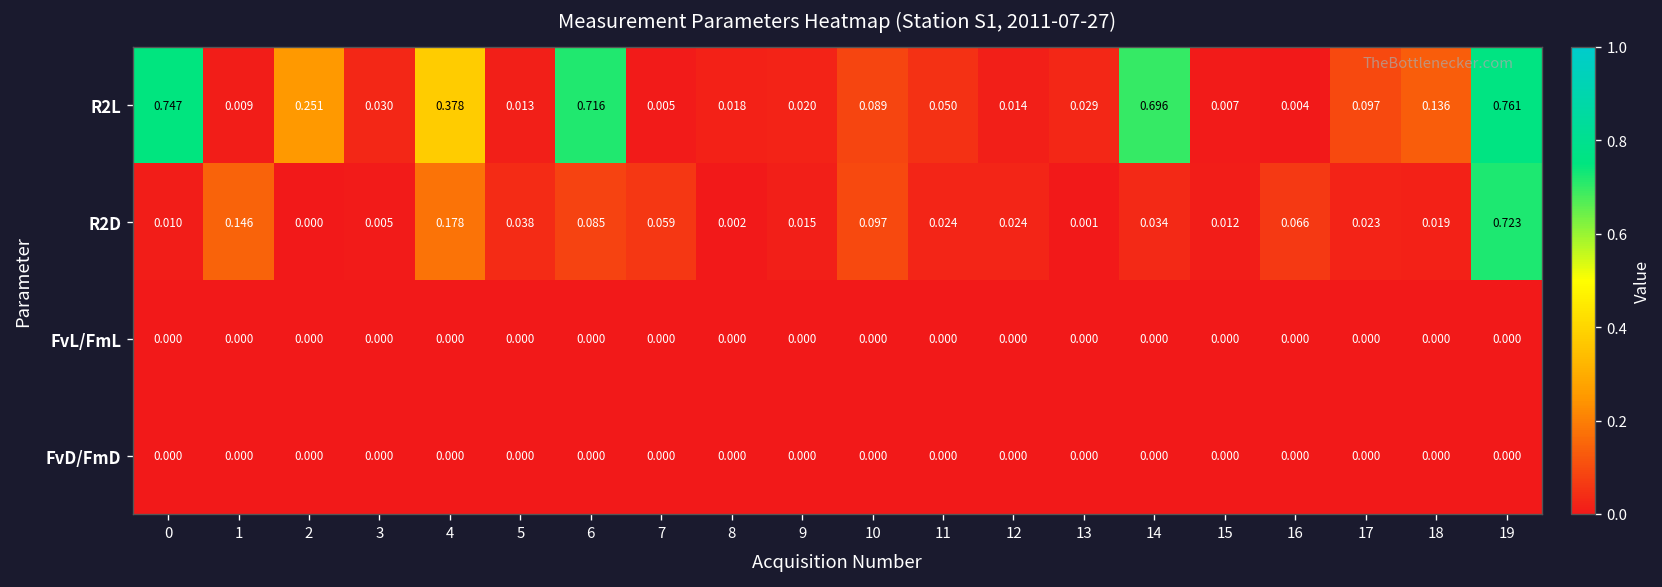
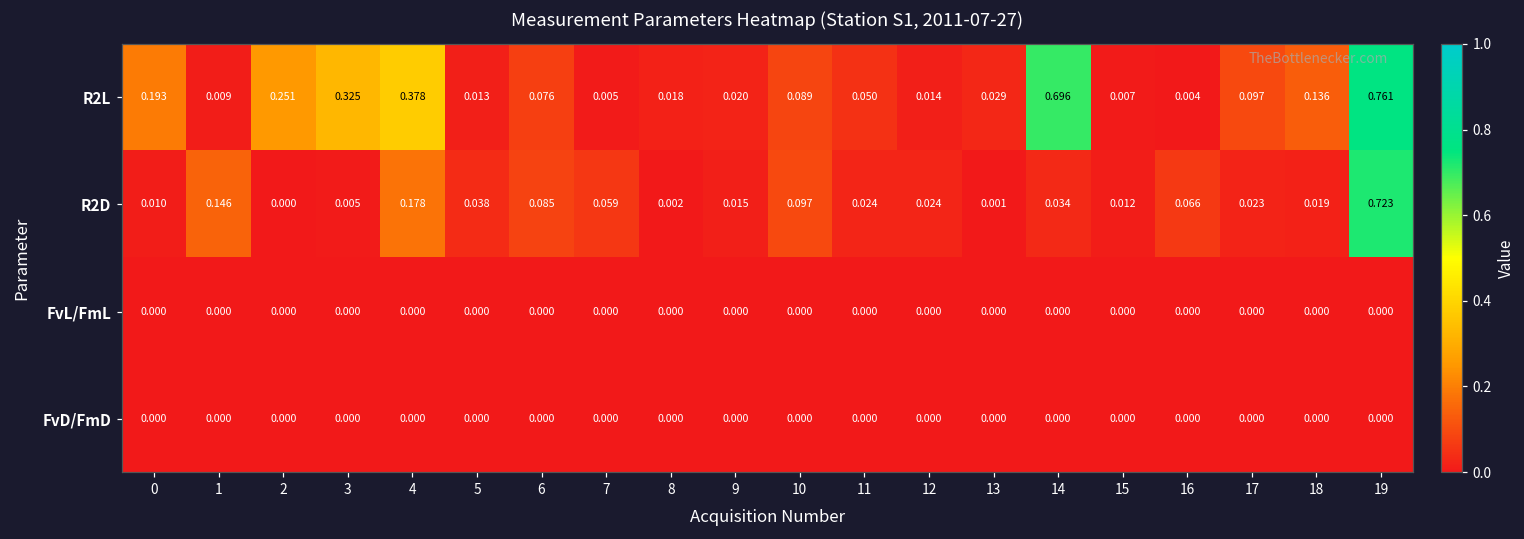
  {
    "R2L": {
-     "0": 0.747,
+     "0": 0.193,
      "1": 0.009,
      "2": 0.251,
-     "3": 0.030,
+     "3": 0.325,
      "4": 0.378,
      "5": 0.013,
-     "6": 0.716,
+     "6": 0.076,
      "7": 0.005,
      "8": 0.018,
      "9": 0.020,
      "10": 0.089,
      "11": 0.050,
      "12": 0.014,
      "13": 0.029,
      "14": 0.696,
      "15": 0.007,
      "16": 0.004,
      "17": 0.097,
      "19": 0.761
    },
    "R2D": {
      "0": 0.010,
      "1": 0.146,
      "2": 0.000,
      "3": 0.005,
      "4": 0.178,
      "5": 0.038,
      "6": 0.085,
      "7": 0.059,
      "8": 0.002,
      "9": 0.015,
      "10": 0.097,
      "11": 0.024,
      "12": 0.024,
      "13": 0.001,
      "14": 0.034,
      "15": 0.012,
      "16": 0.066,
      "17": 0.023,
      "18": 0.019,
      "19": 0.723
    },
    "FvL/FmL": {
      "0": 0.000,
      "1": 0.000,
      "2": 0.000,
      "3": 0.000,
      "4": 0.000,
      "5": 0.000,
      "6": 0.000,
      "7": 0.000,
      "8": 0.000,
      "9": 0.000,
      "10": 0.000,
      "11": 0.000,
      "12": 0.000,
      "13": 0.000,
      "14": 0.000,
      "15": 0.000,
      "16": 0.000,
      "17": 0.000,
      "18": 0.000,
      "19": 0.000
    },
    "FvD/FmD": {
      "0": 0.000,
      "1": 0.000,
      "2": 0.000,
      "3": 0.000,
      "4": 0.000,
      "5": 0.000,
      "6": 0.000,
      "7": 0.000,
      "8": 0.000,
      "9": 0.000,
      "10": 0.000,
      "11": 0.000,
      "12": 0.000,
      "13": 0.000,
      "14": 0.000,
      "15": 0.000,
      "16": 0.000,
      "17": 0.000,
      "18": 0.000,
      "19": 0.000
    }
  }
